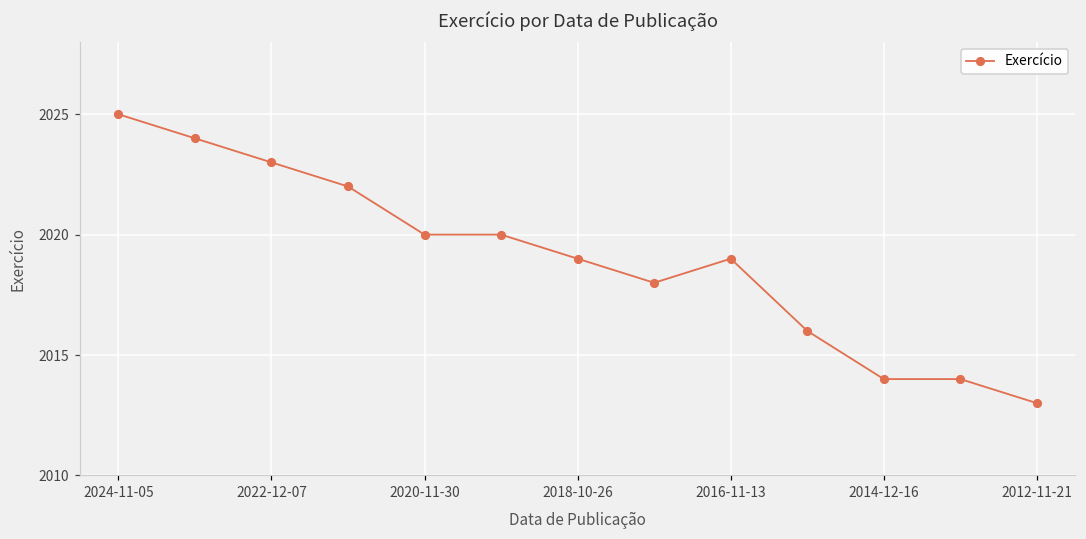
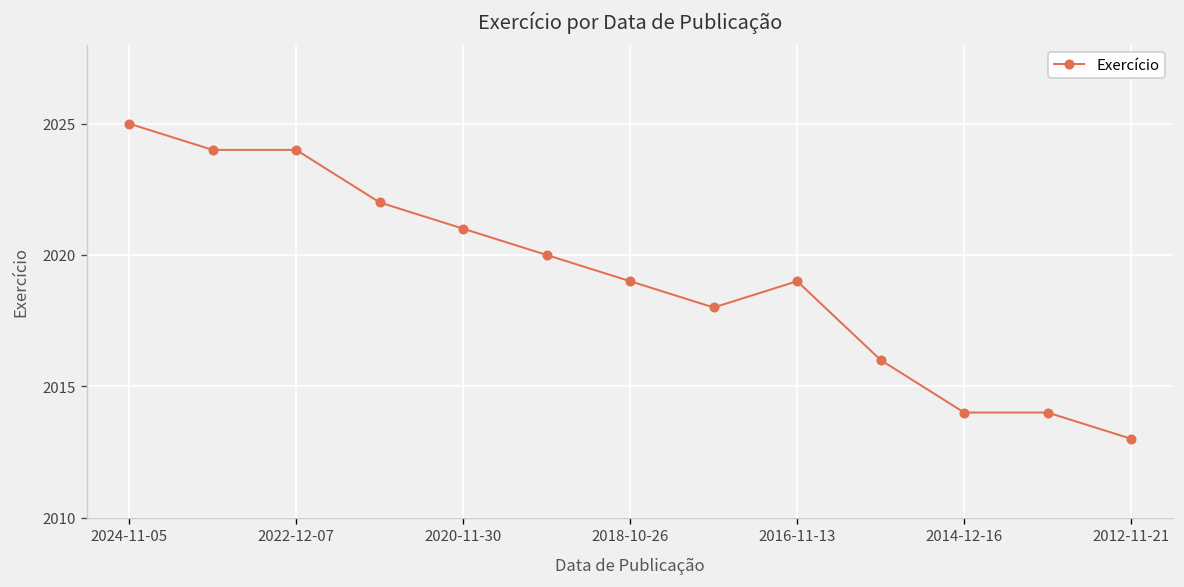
  {
    "2024-11-05": 2025,
-   "2022-12-07": 2023,
-   "2020-11-30": 2020,
+   "2022-12-07": 2024,
+   "2020-11-30": 2021,
    "2018-10-26": 2019,
    "2016-11-13": 2019,
    "2014-12-16": 2014,
    "2012-11-21": 2013
  }
